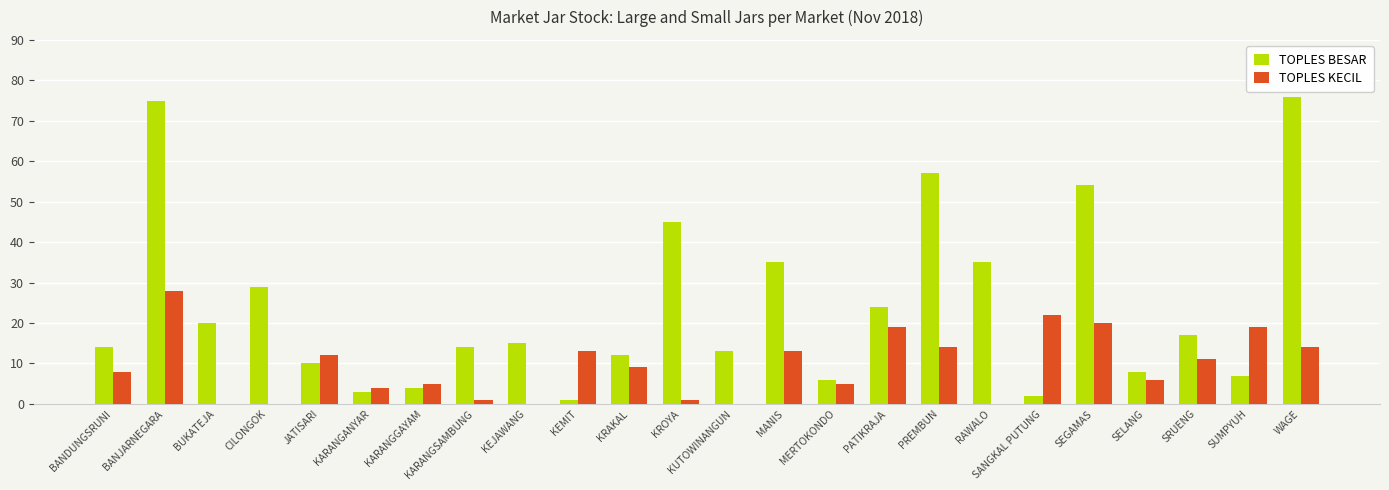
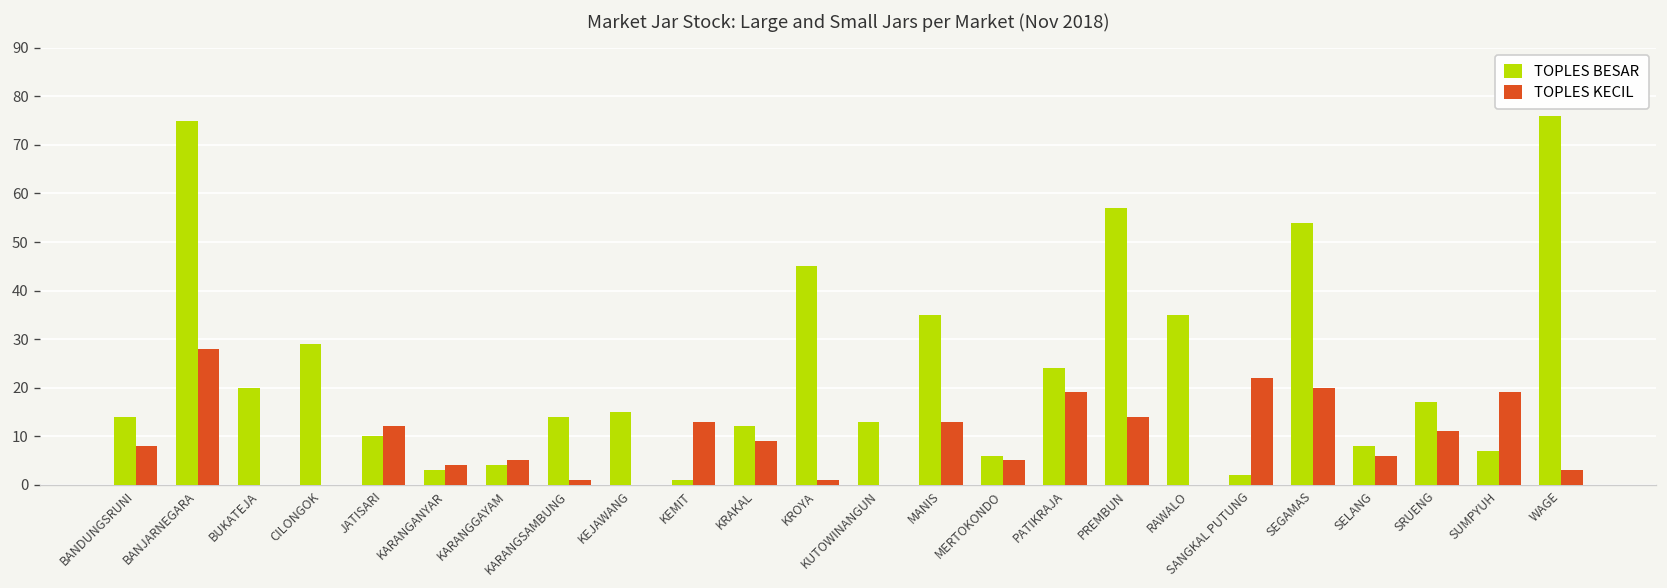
  {
    "TOPLES BESAR": {
      "BANDUNGSRUNI": 14,
      "BANJARNEGARA": 75,
      "BUKATEJA": 20,
      "CILONGOK": 29,
      "JATISARI": 10,
      "KARANGANYAR": 3,
      "KARANGGAYAM": 4,
      "KARANGSAMBUNG": 14,
      "KEJAWANG": 15,
      "KEMIT": 1,
      "KRAKAL": 12,
      "KROYA": 45,
      "KUTOWINANGUN": 13,
      "MANIS": 35,
      "MERTOKONDO": 6,
      "PATIKRAJA": 24,
      "PREMBUN": 57,
      "RAWALO": 35,
      "SANGKAL PUTUNG": 2,
      "SEGAMAS": 54,
      "SELANG": 8,
      "SRUENG": 17,
      "SUMPYUH": 7,
      "WAGE": 76
    },
    "TOPLES KECIL": {
      "BANDUNGSRUNI": 8,
      "BANJARNEGARA": 28,
      "BUKATEJA": 0,
      "CILONGOK": 0,
      "JATISARI": 12,
      "KARANGANYAR": 4,
      "KARANGGAYAM": 5,
      "KARANGSAMBUNG": 1,
      "KEJAWANG": 0,
      "KEMIT": 13,
      "KRAKAL": 9,
      "KROYA": 1,
      "KUTOWINANGUN": 0,
      "MANIS": 13,
      "MERTOKONDO": 5,
      "PATIKRAJA": 19,
      "PREMBUN": 14,
      "RAWALO": 0,
      "SANGKAL PUTUNG": 22,
      "SEGAMAS": 20,
      "SELANG": 6,
      "SRUENG": 11,
      "SUMPYUH": 19,
-     "WAGE": 14
+     "WAGE": 3
    }
  }
